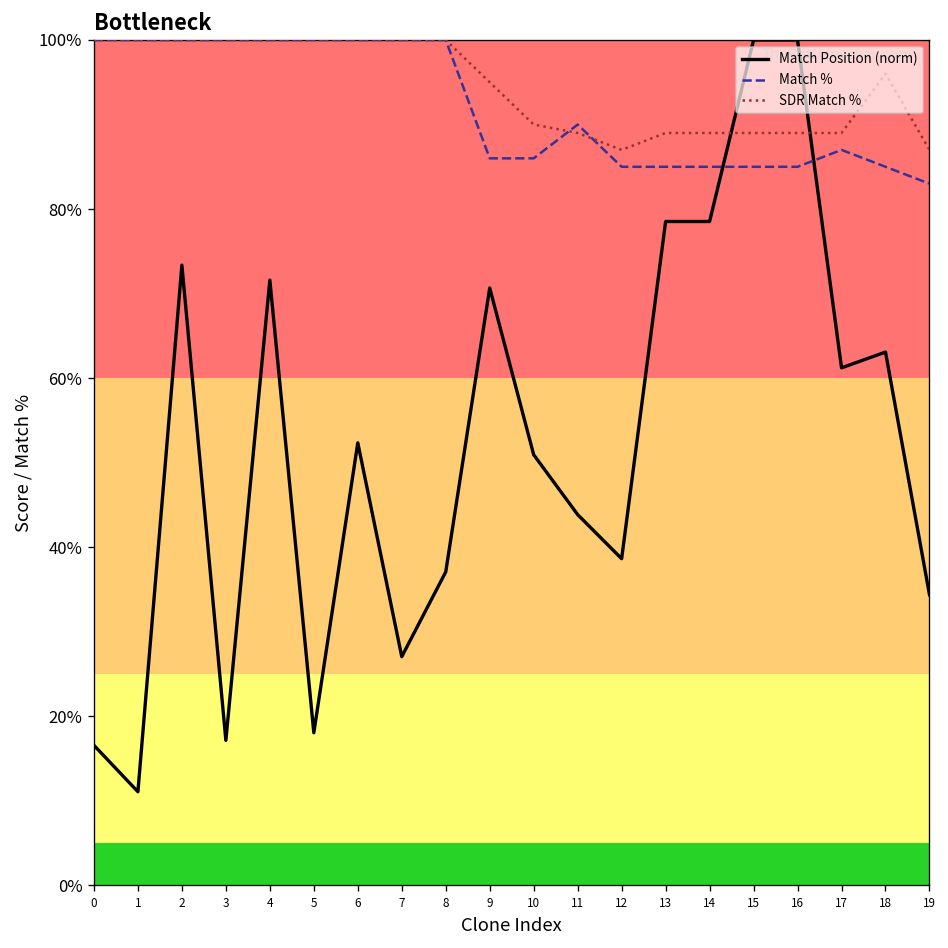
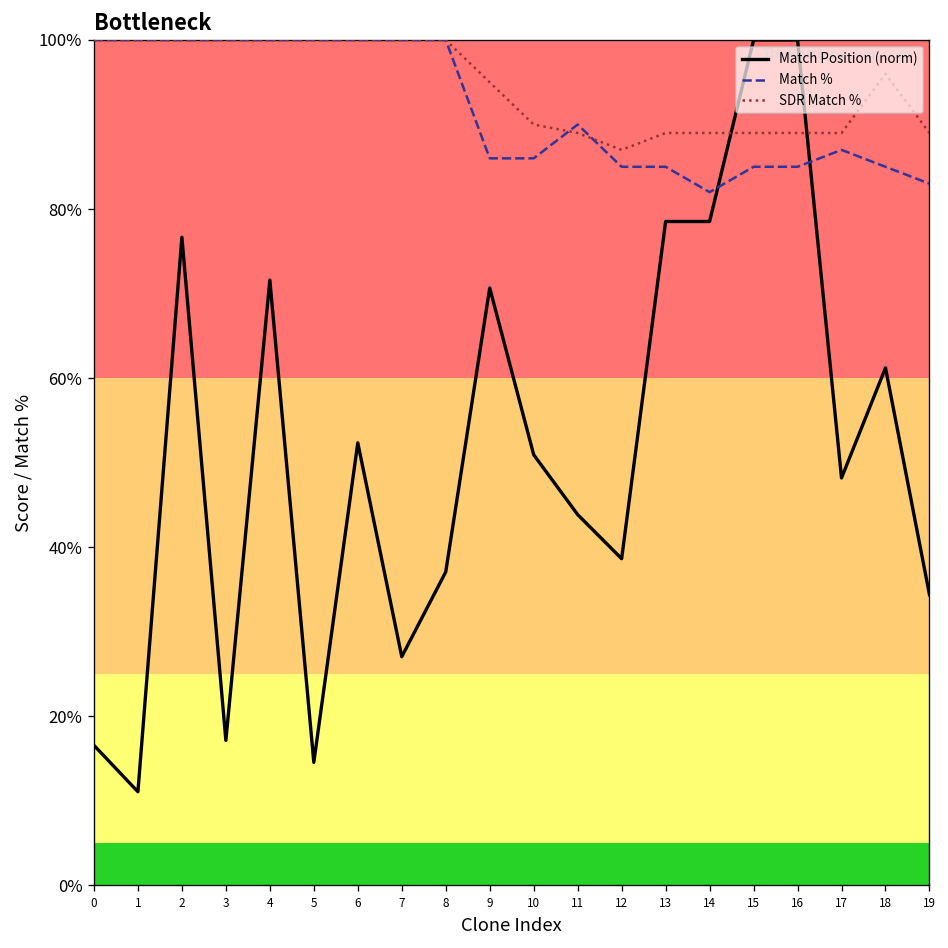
  {
    "Match Position (norm)": {
      "0": "17%",
      "1": "11%",
-     "2": "73%",
+     "2": "77%",
      "3": "17%",
      "4": "72%",
-     "5": "18%",
+     "5": "15%",
      "6": "52%",
      "7": "27%",
      "8": "37%",
      "9": "71%",
      "10": "51%",
      "11": "44%",
      "12": "39%",
      "13": "79%",
      "14": "79%",
      "15": "100%",
      "16": "100%",
-     "17": "61%",
-     "18": "63%",
+     "17": "48%",
+     "18": "61%",
      "19": "34%"
    },
    "Match %": {
      "9": "86%",
      "10": "86%",
      "11": "90%",
      "12": "85%",
      "13": "85%",
-     "14": "85%",
+     "14": "82%",
      "15": "85%",
      "16": "85%",
      "17": "87%",
      "18": "85%",
      "19": "83%"
    },
    "SDR Match %": {
      "9": "95%",
      "10": "90%",
      "11": "89%",
      "12": "87%",
      "13": "89%",
      "14": "89%",
      "15": "89%",
      "16": "89%",
      "17": "89%",
-     "19": "87%"
+     "19": "89%"
    }
  }
